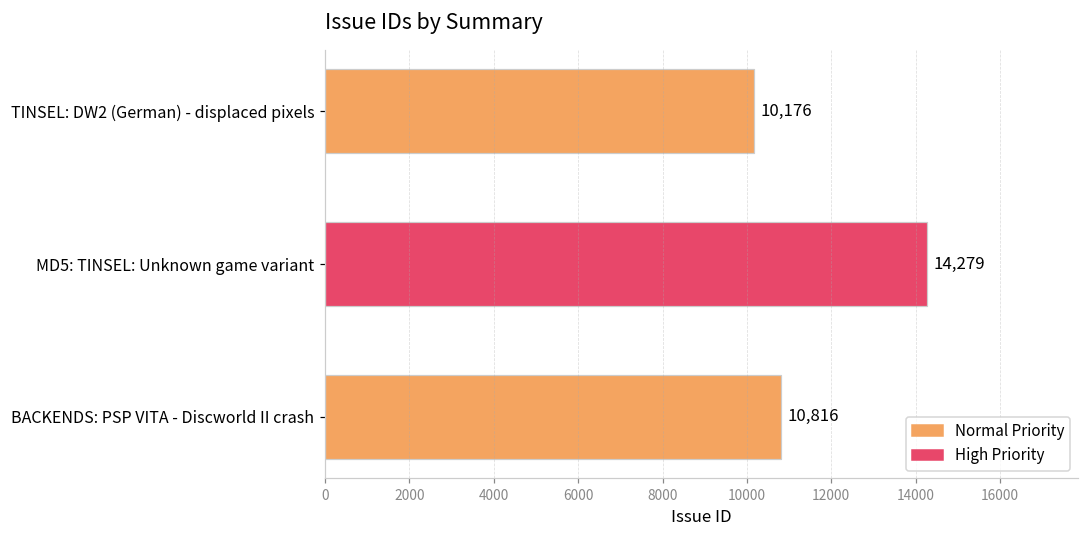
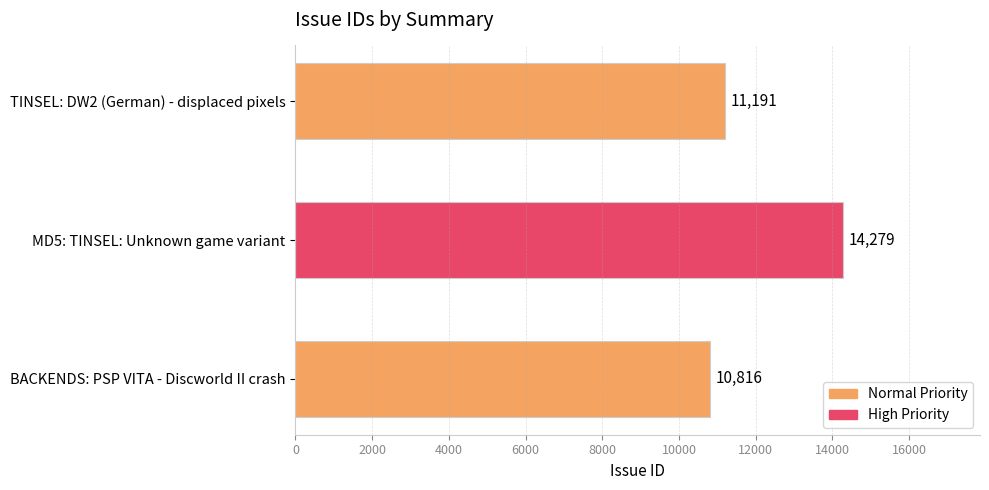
  {
-   "TINSEL: DW2 (German) - displaced pixels": "10,176",
+   "TINSEL: DW2 (German) - displaced pixels": "11,191",
    "MD5: TINSEL: Unknown game variant": "14,279",
    "BACKENDS: PSP VITA - Discworld II crash": "10,816"
  }
